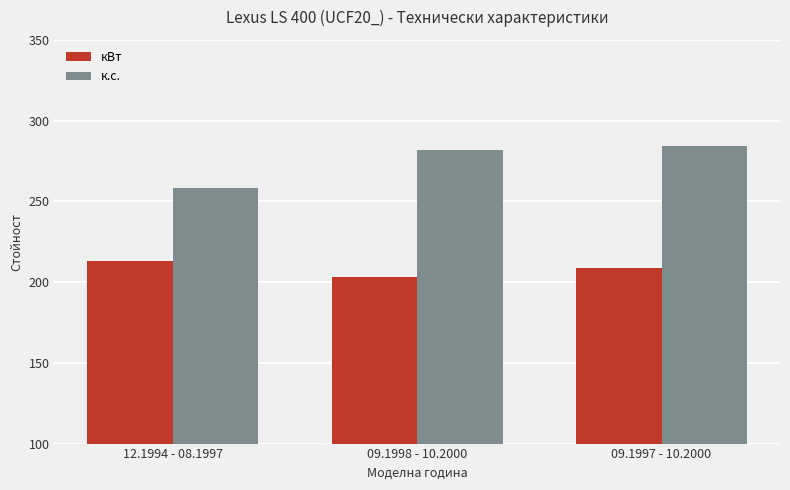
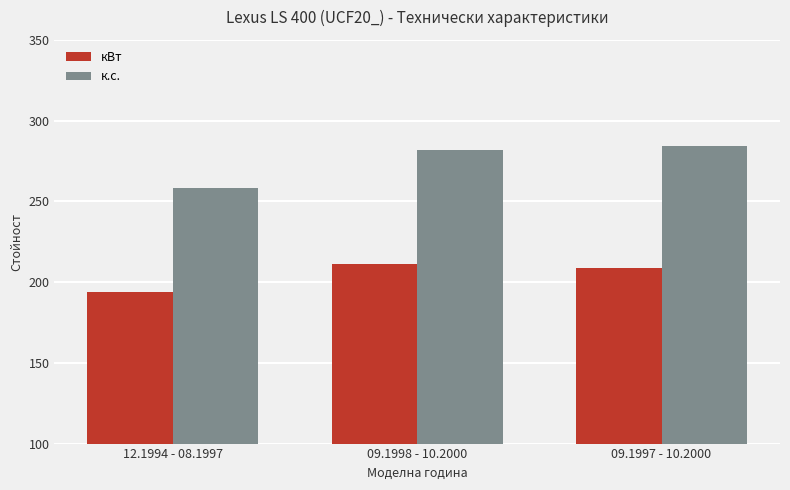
  {
    "кВт": {
-     "12.1994 - 08.1997": 213,
-     "09.1998 - 10.2000": 203,
+     "12.1994 - 08.1997": 194,
+     "09.1998 - 10.2000": 211,
      "09.1997 - 10.2000": 209
    },
    "к.с.": {
      "12.1994 - 08.1997": 258,
      "09.1998 - 10.2000": 282,
      "09.1997 - 10.2000": 284
    }
  }
